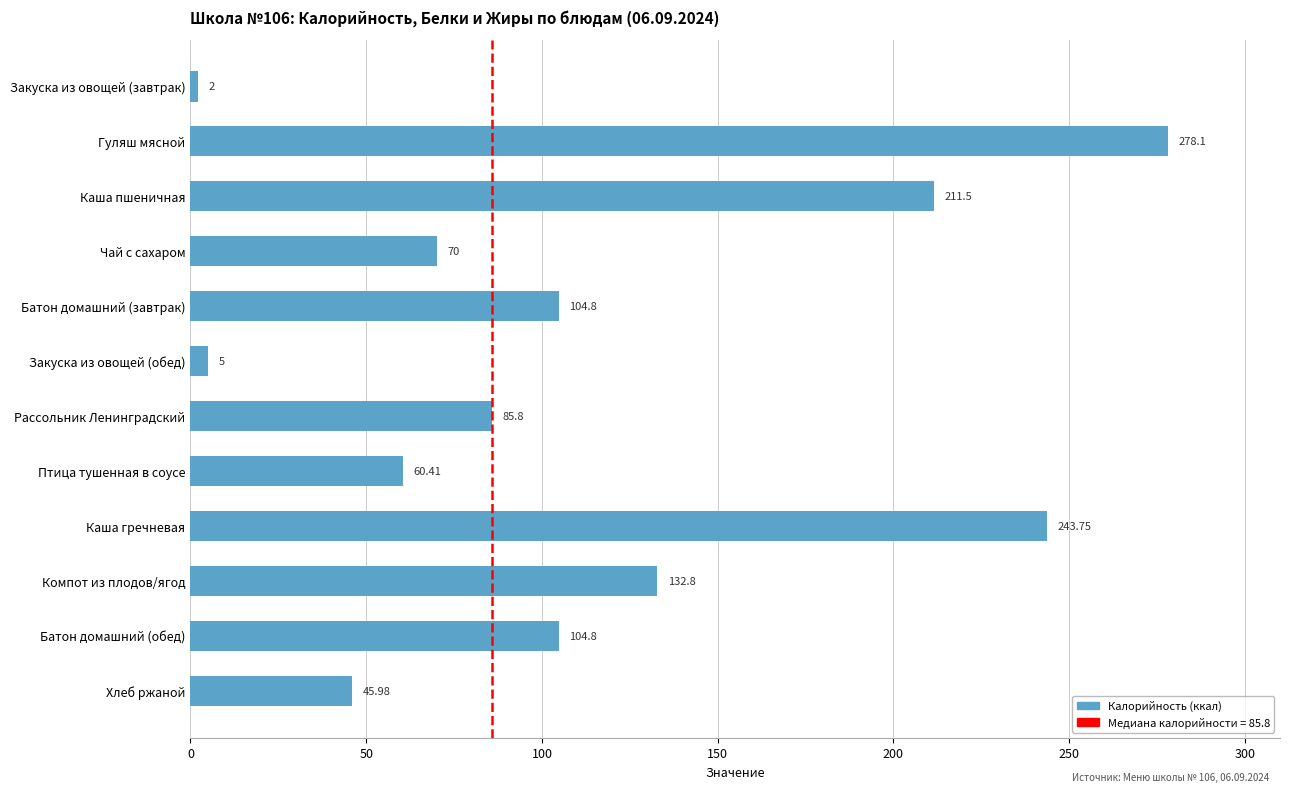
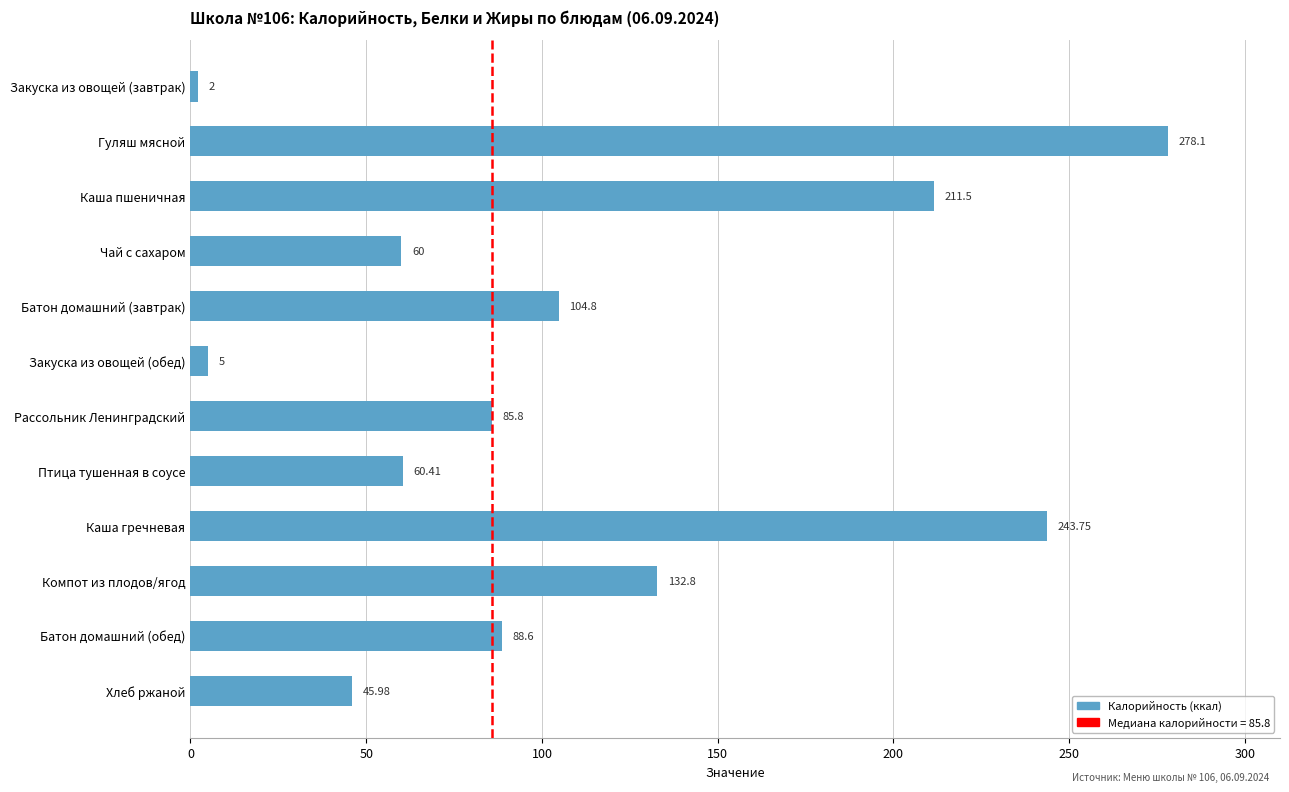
  {
    "Закуска из овощей (завтрак)": 2,
    "Гуляш мясной": 278.1,
    "Каша пшеничная": 211.5,
-   "Чай с сахаром": 70,
+   "Чай с сахаром": 60,
    "Батон домашний (завтрак)": 104.8,
    "Закуска из овощей (обед)": 5,
    "Рассольник Ленинградский": 85.8,
    "Птица тушенная в соусе": 60.41,
    "Каша гречневая": 243.75,
    "Компот из плодов/ягод": 132.8,
-   "Батон домашний (обед)": 104.8,
+   "Батон домашний (обед)": 88.6,
    "Хлеб ржаной": 45.98
  }
